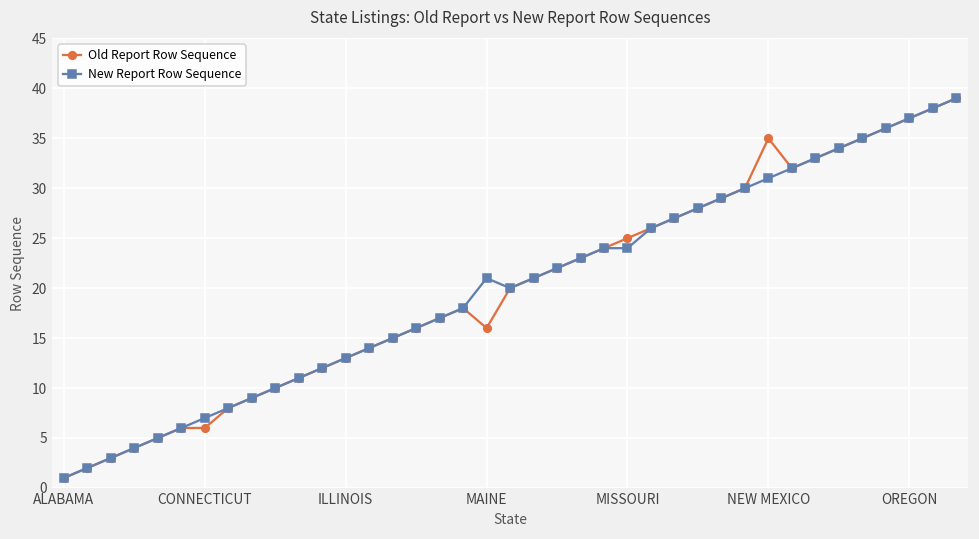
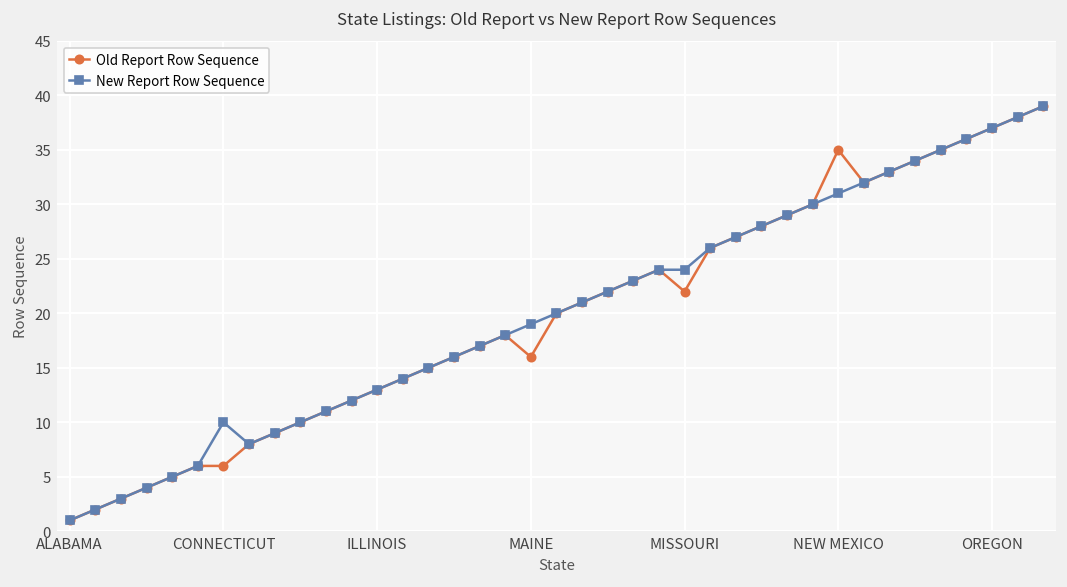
  {
    "Old Report Row Sequence": {
      "CONNECTICUT": 6,
      "MAINE": 16,
-     "MISSOURI": 25,
+     "MISSOURI": 22,
      "NEW MEXICO": 35
    },
    "New Report Row Sequence": {
-     "CONNECTICUT": 7,
-     "MAINE": 21,
+     "CONNECTICUT": 10,
+     "MAINE": 19,
      "MISSOURI": 24,
      "NEW MEXICO": 31
    }
  }
